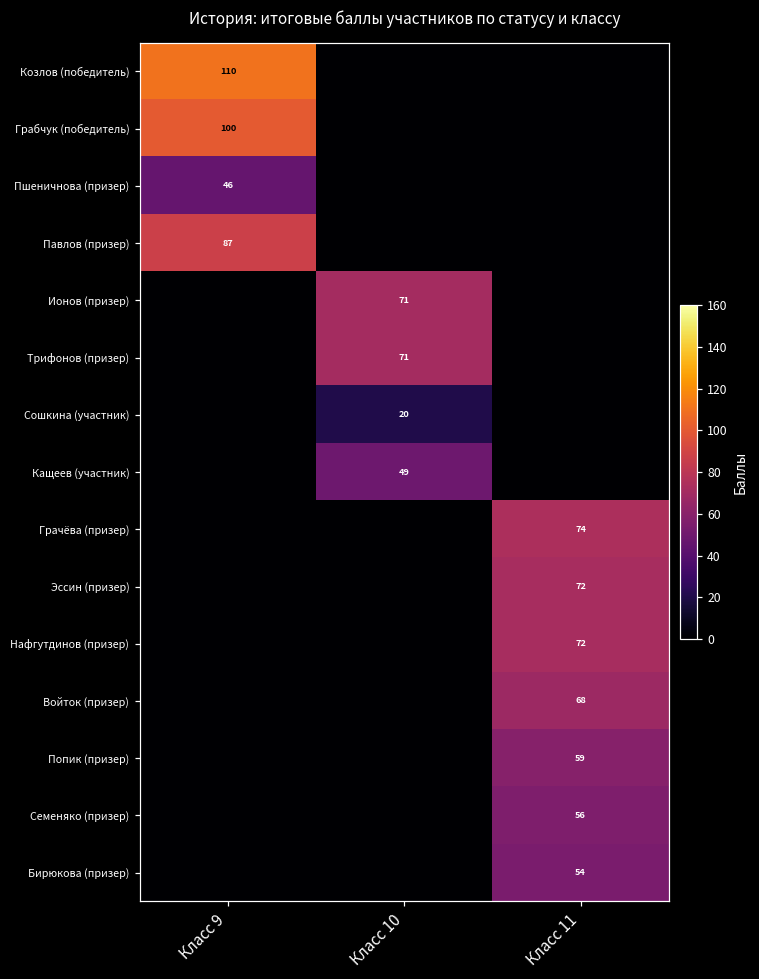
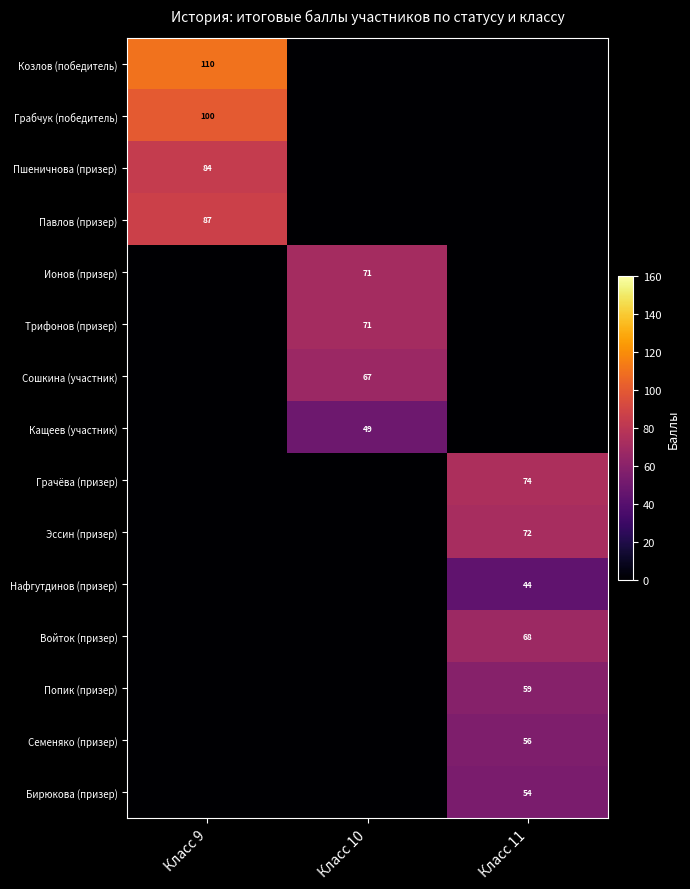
  {
    "Козлов (победитель)": {
      "Класс 9": 110
    },
    "Грабчук (победитель)": {
      "Класс 9": 100
    },
    "Пшеничнова (призер)": {
-     "Класс 9": 46
+     "Класс 9": 84
    },
    "Павлов (призер)": {
      "Класс 9": 87
    },
    "Ионов (призер)": {
      "Класс 10": 71
    },
    "Трифонов (призер)": {
      "Класс 10": 71
    },
    "Сошкина (участник)": {
-     "Класс 10": 20
+     "Класс 10": 67
    },
    "Кащеев (участник)": {
      "Класс 10": 49
    },
    "Грачёва (призер)": {
      "Класс 11": 74
    },
    "Эссин (призер)": {
      "Класс 11": 72
    },
    "Нафгутдинов (призер)": {
-     "Класс 11": 72
+     "Класс 11": 44
    },
    "Войток (призер)": {
      "Класс 11": 68
    },
    "Попик (призер)": {
      "Класс 11": 59
    },
    "Семеняко (призер)": {
      "Класс 11": 56
    },
    "Бирюкова (призер)": {
      "Класс 11": 54
    }
  }
